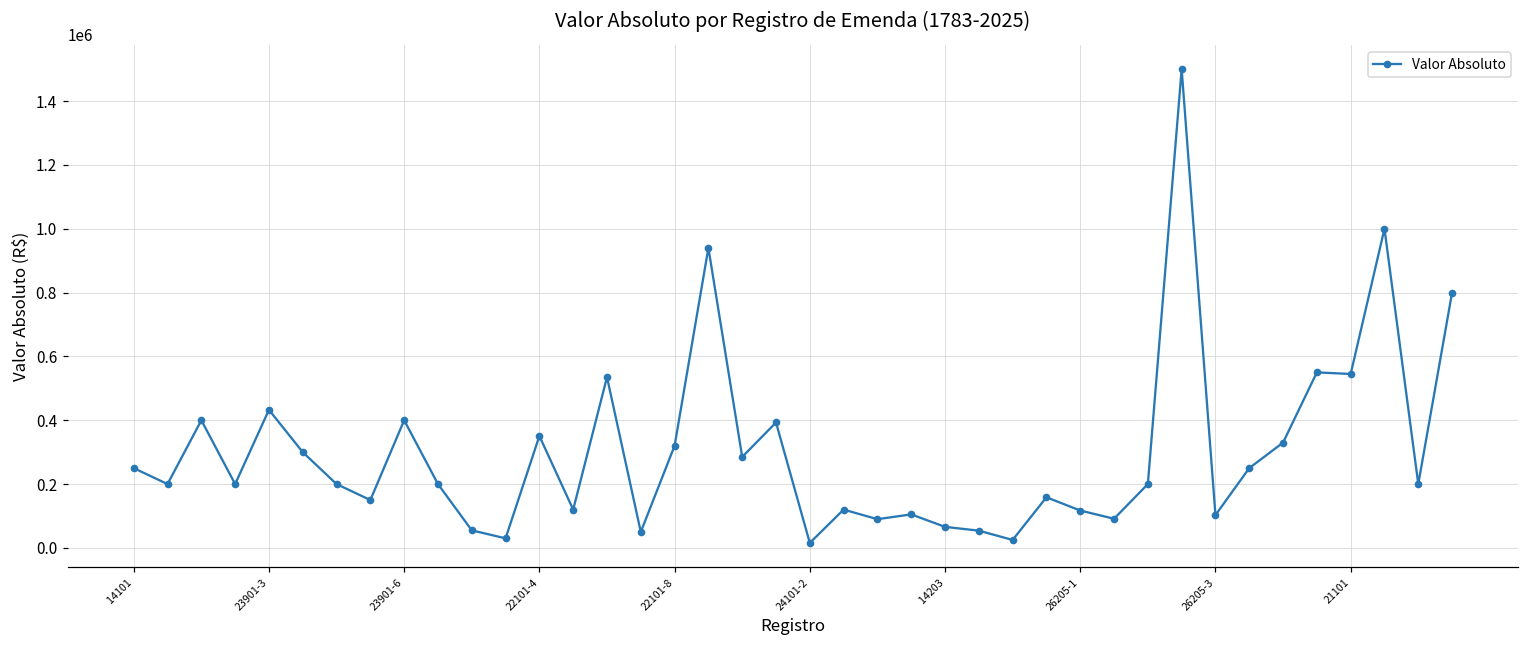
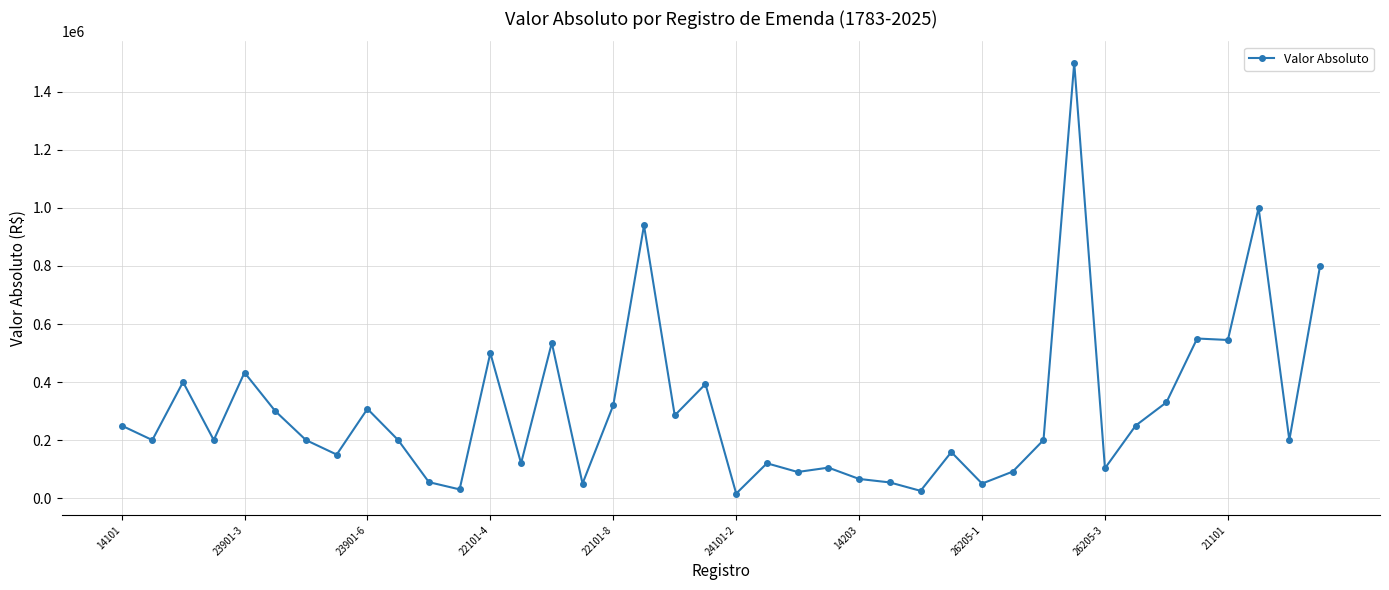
  {
    "14101": 250000,
    "23901-3": 430000,
-   "23901-6": 400000,
-   "22101-4": 350000,
+   "23901-6": 310000,
+   "22101-4": 500000,
    "22101-8": 320000,
    "24101-2": 20000,
    "14203": 70000,
-   "26205-1": 120000,
+   "26205-1": 50000,
    "26205-3": 100000,
    "21101": 540000
  }
